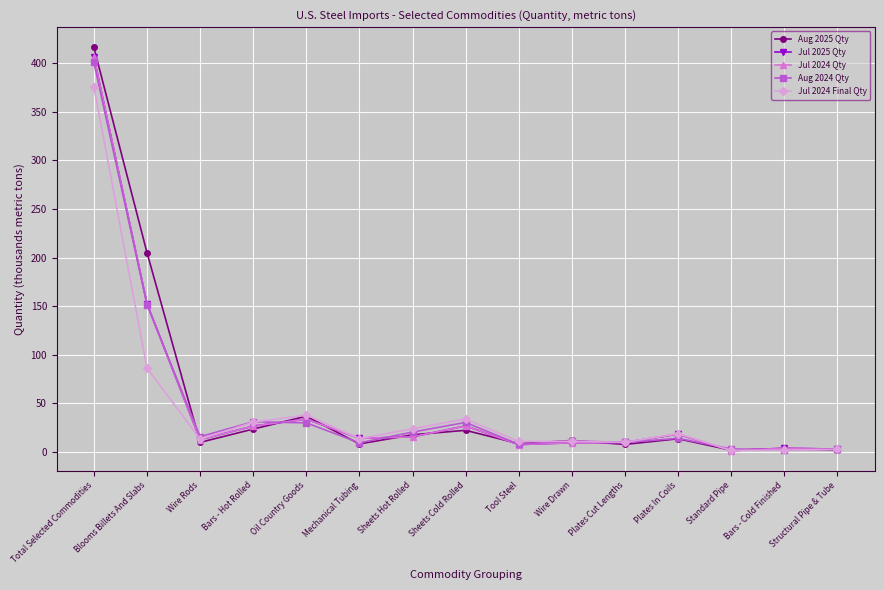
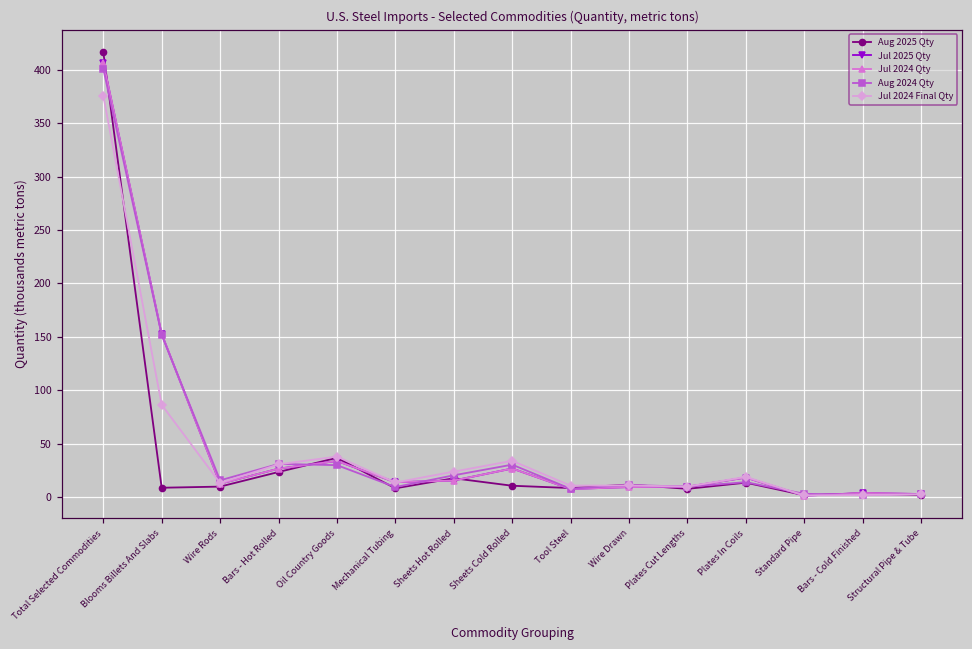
  {
    "Aug 2025 Qty": {
      "Total Selected Commodities": 420,
-     "Blooms Billets And Slabs": 210,
+     "Blooms Billets And Slabs": 10,
      "Wire Rods": 10,
      "Bars - Hot Rolled": 20,
-     "Sheets Cold Rolled": 20
+     "Sheets Cold Rolled": 10
    }
  }
